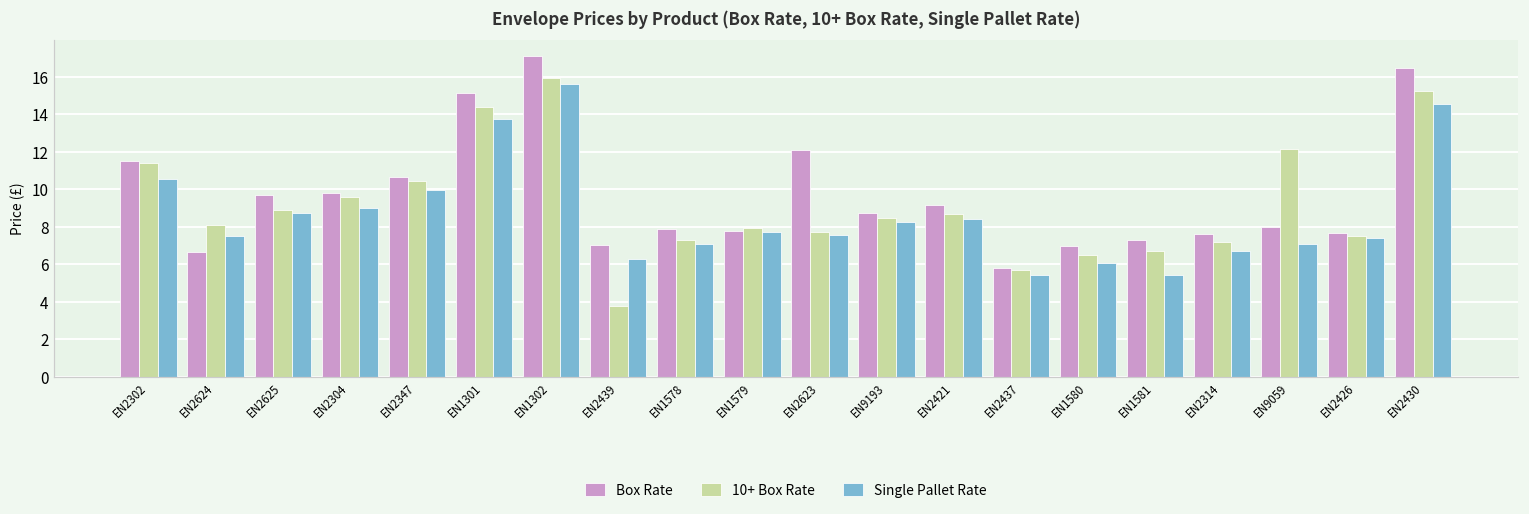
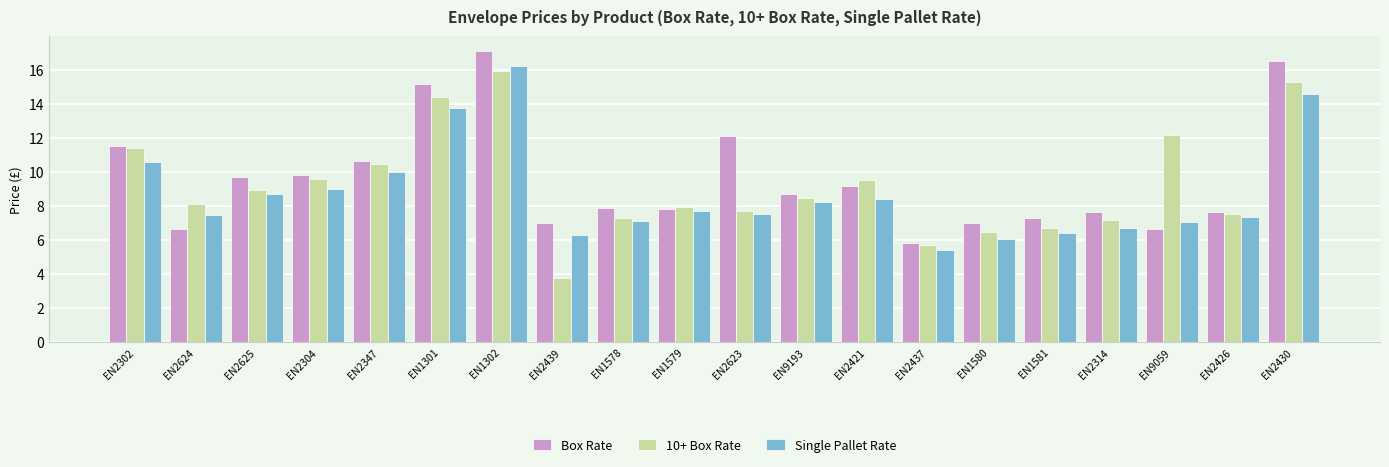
  {
    "Box Rate": {
      "EN2302": 11.5,
      "EN2624": 6.7,
      "EN2625": 9.7,
      "EN2304": 9.8,
      "EN2347": 10.6,
      "EN1301": 15.1,
      "EN1302": 17.1,
      "EN2439": 7.0,
      "EN1578": 7.9,
      "EN1579": 7.8,
      "EN2623": 12.1,
      "EN9193": 8.7,
      "EN2421": 9.1,
      "EN2437": 5.8,
      "EN1580": 7.0,
      "EN1581": 7.3,
      "EN2314": 7.6,
-     "EN9059": 8.0,
+     "EN9059": 6.6,
      "EN2426": 7.6,
      "EN2430": 16.5
    },
    "10+ Box Rate": {
      "EN2302": 11.4,
      "EN2624": 8.1,
      "EN2625": 8.9,
      "EN2304": 9.6,
      "EN2347": 10.4,
      "EN1301": 14.4,
      "EN1302": 15.9,
      "EN2439": 3.8,
      "EN1578": 7.3,
      "EN1579": 7.9,
      "EN2623": 7.7,
      "EN9193": 8.5,
-     "EN2421": 8.7,
+     "EN2421": 9.5,
      "EN2437": 5.7,
      "EN1580": 6.5,
      "EN1581": 6.7,
      "EN2314": 7.2,
      "EN9059": 12.1,
      "EN2426": 7.5,
      "EN2430": 15.3
    },
    "Single Pallet Rate": {
      "EN2302": 10.6,
      "EN2624": 7.5,
      "EN2625": 8.7,
      "EN2304": 9.0,
      "EN2347": 10.0,
      "EN1301": 13.8,
-     "EN1302": 15.6,
+     "EN1302": 16.2,
      "EN2439": 6.3,
      "EN1578": 7.1,
      "EN1579": 7.7,
      "EN2623": 7.5,
      "EN9193": 8.2,
      "EN2421": 8.4,
      "EN2437": 5.4,
      "EN1580": 6.1,
-     "EN1581": 5.4,
+     "EN1581": 6.4,
      "EN2314": 6.7,
      "EN9059": 7.1,
      "EN2426": 7.4,
      "EN2430": 14.6
    }
  }
